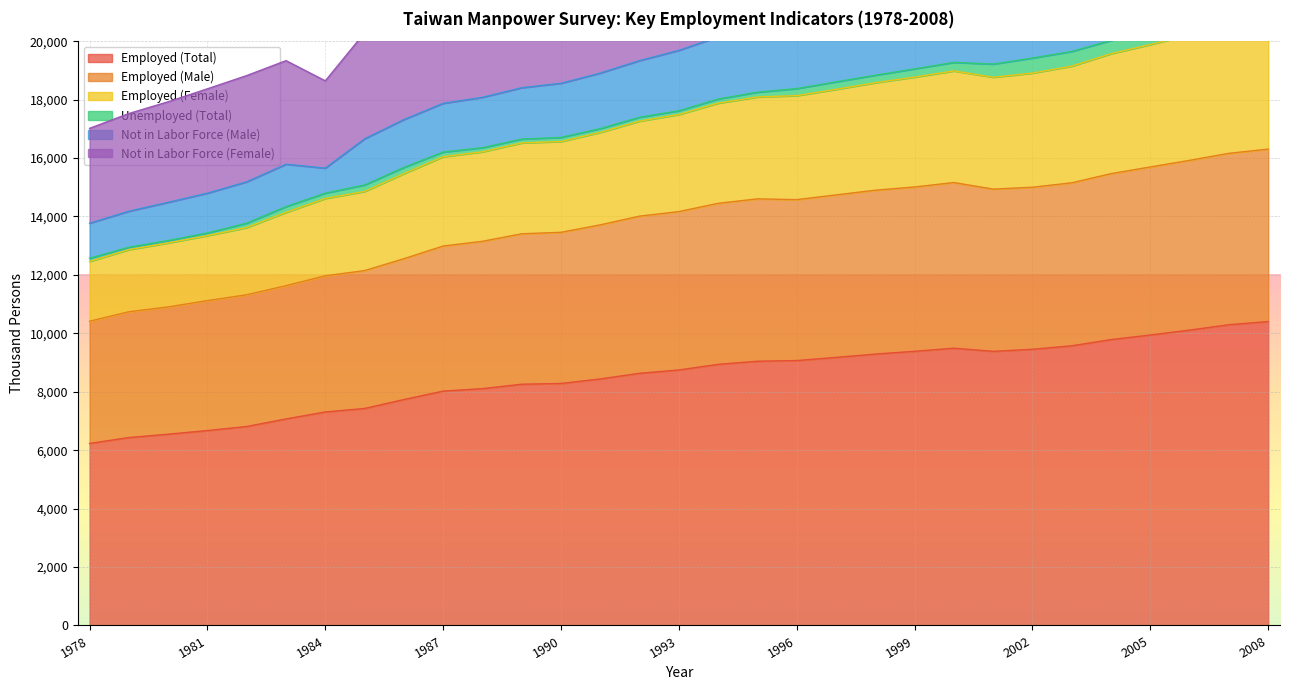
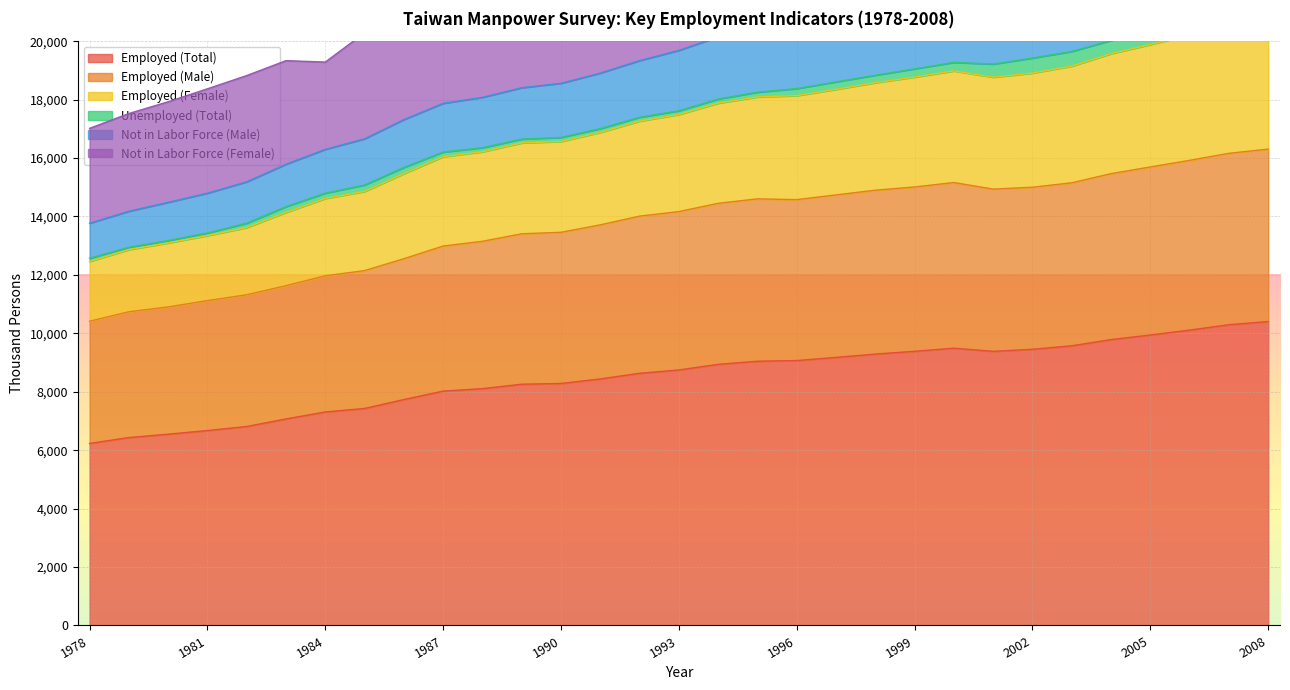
  {
    "Employed (Female)": {
      "1978": "2,000",
      "1981": "2,200",
      "1984": "2,600",
      "1987": "3,100",
      "1990": "3,100",
      "1993": "3,300",
      "1996": "3,600",
      "1999": "3,800",
      "2002": "3,900",
      "2005": "4,200"
    },
    "Unemployed (Total)": {
      "1978": "100",
      "1981": "100",
      "1984": "200",
      "1987": "200",
      "1990": "100",
      "1993": "100",
      "1996": "200",
      "1999": "300",
      "2002": "500"
    },
    "Not in Labor Force (Male)": {
      "1978": "1,200",
      "1981": "1,400",
-     "1984": "900",
+     "1984": "1,500",
      "1987": "1,700",
      "1990": "1,900",
      "1993": "2,100"
    },
    "Not in Labor Force (Female)": {
      "1984": "3,000"
    }
  }
